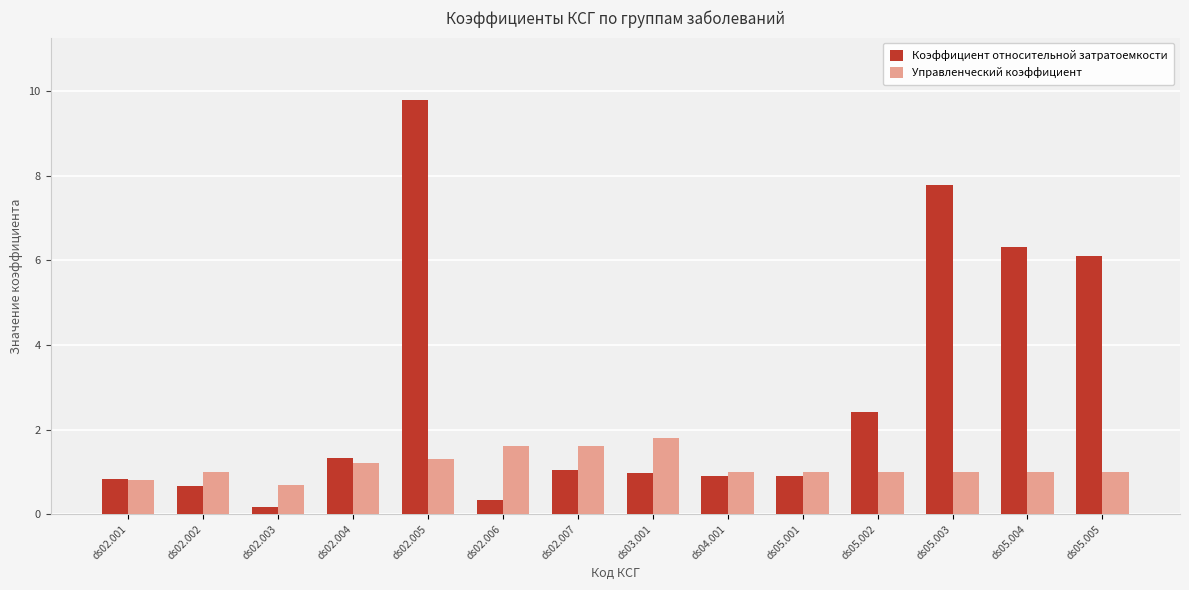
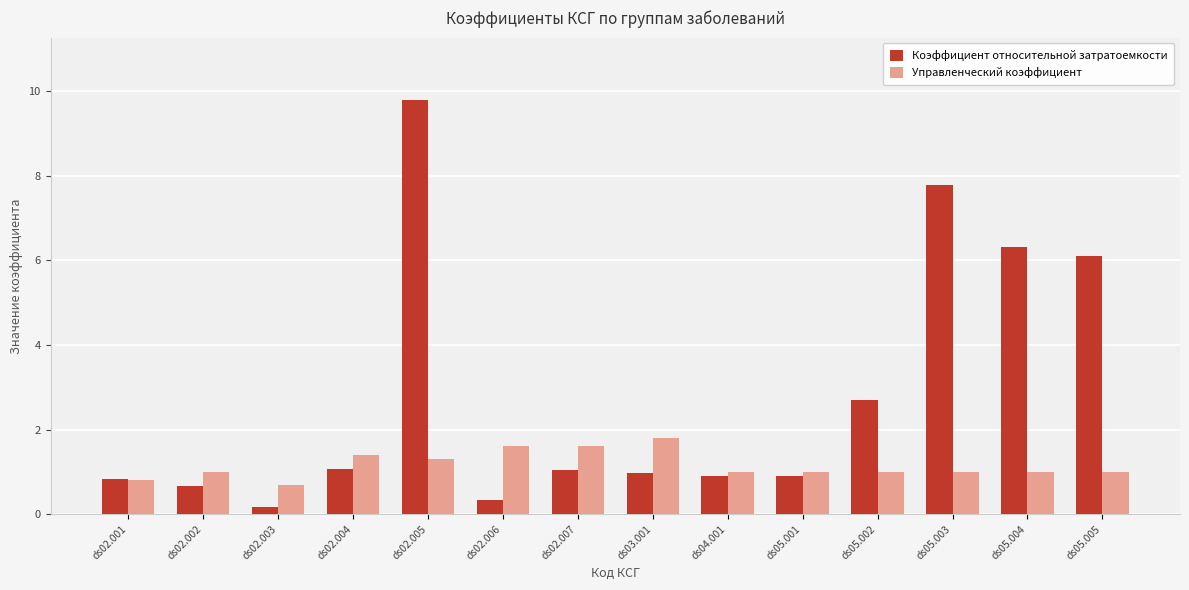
  {
    "Коэффициент относительной затратоемкости": {
      "ds02.001": 0.8,
      "ds02.002": 0.7,
      "ds02.003": 0.2,
-     "ds02.004": 1.3,
+     "ds02.004": 1.1,
      "ds02.005": 9.8,
      "ds02.006": 0.3,
      "ds02.007": 1.0,
      "ds03.001": 1.0,
      "ds04.001": 0.9,
      "ds05.001": 0.9,
-     "ds05.002": 2.4,
+     "ds05.002": 2.7,
      "ds05.003": 7.8,
      "ds05.004": 6.3,
      "ds05.005": 6.1
    },
    "Управленческий коэффициент": {
      "ds02.001": 0.8,
      "ds02.002": 1.0,
      "ds02.003": 0.7,
-     "ds02.004": 1.2,
+     "ds02.004": 1.4,
      "ds02.005": 1.3,
      "ds02.006": 1.6,
      "ds02.007": 1.6,
      "ds03.001": 1.8,
      "ds04.001": 1.0,
      "ds05.001": 1.0,
      "ds05.002": 1.0,
      "ds05.003": 1.0,
      "ds05.004": 1.0,
      "ds05.005": 1.0
    }
  }
